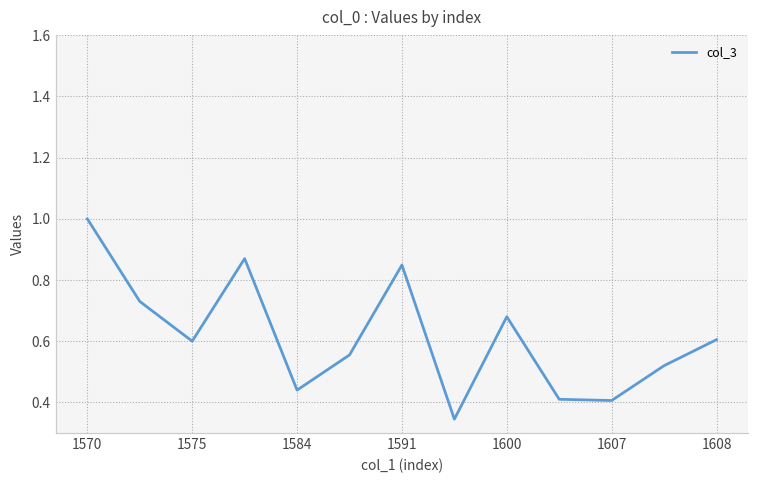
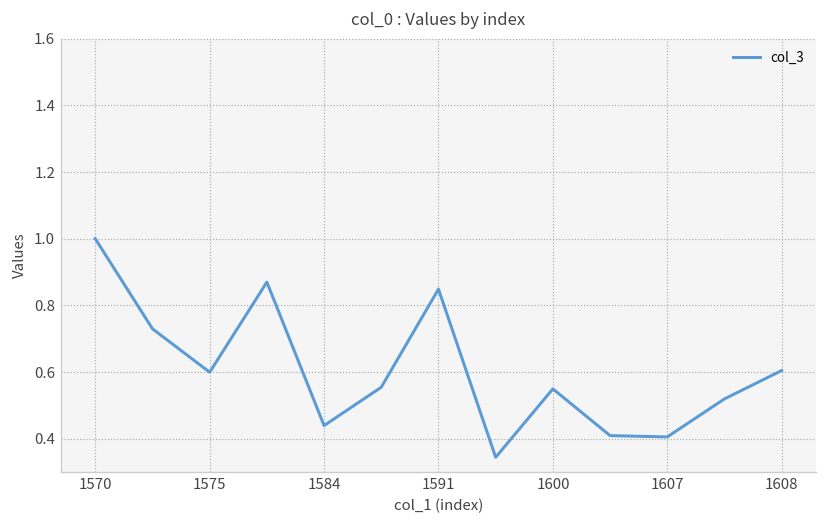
  {
    "1570": 1.00,
    "1575": 0.60,
    "1584": 0.44,
    "1591": 0.85,
-   "1600": 0.68,
+   "1600": 0.55,
    "1607": 0.41,
    "1608": 0.61
  }
